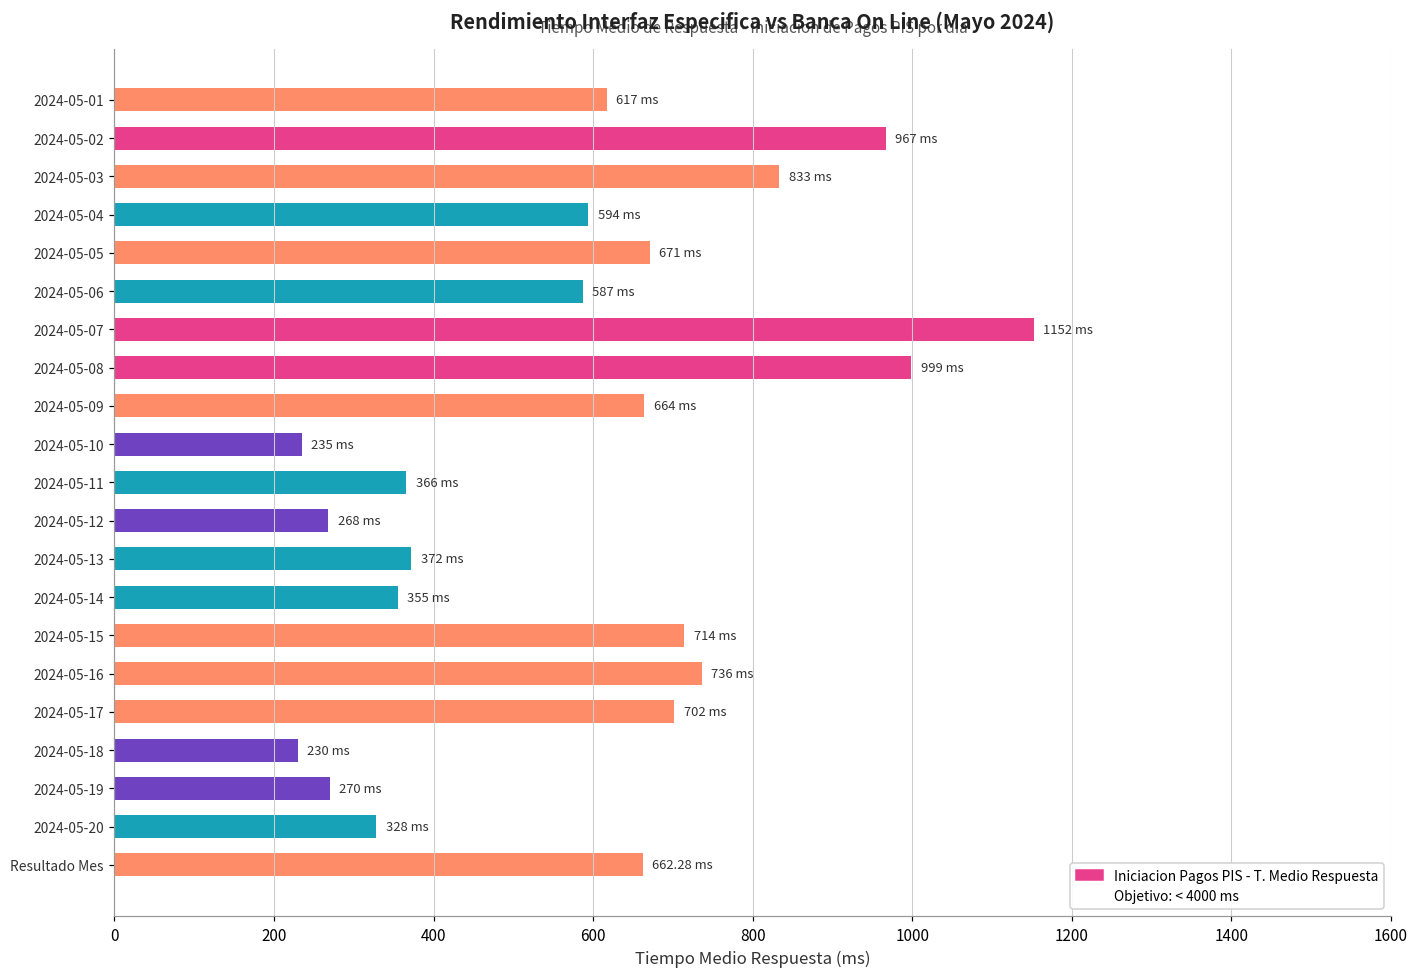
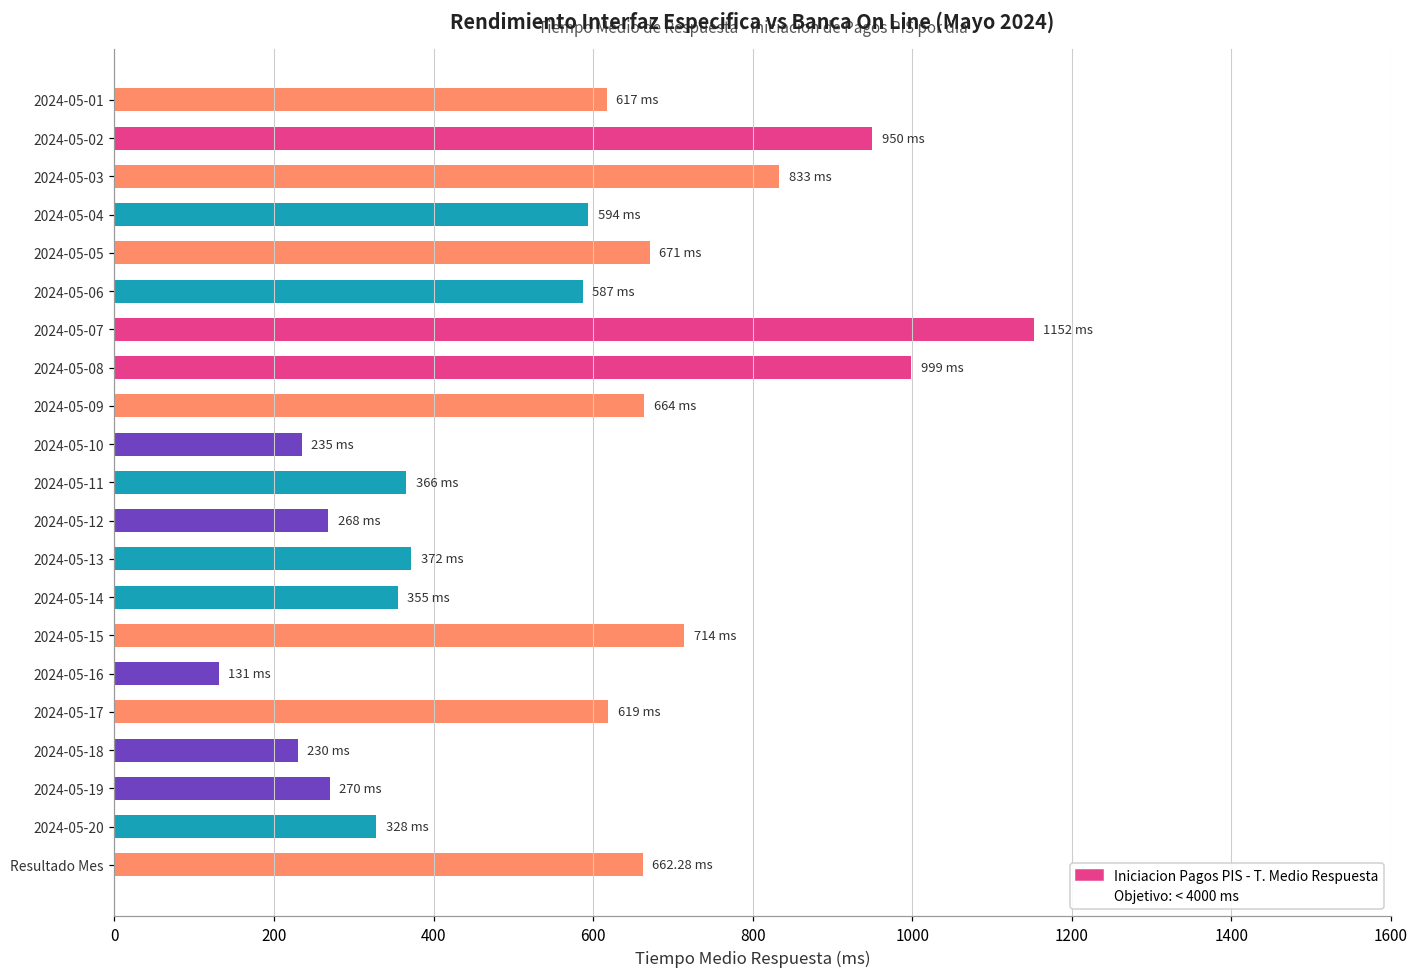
  {
    "2024-05-01": 617,
-   "2024-05-02": 967,
+   "2024-05-02": 950,
    "2024-05-03": 833,
    "2024-05-04": 594,
    "2024-05-05": 671,
    "2024-05-06": 587,
    "2024-05-07": 1152,
    "2024-05-08": 999,
    "2024-05-09": 664,
    "2024-05-10": 235,
    "2024-05-11": 366,
    "2024-05-12": 268,
    "2024-05-13": 372,
    "2024-05-14": 355,
    "2024-05-15": 714,
-   "2024-05-16": 736,
-   "2024-05-17": 702,
+   "2024-05-16": 131,
+   "2024-05-17": 619,
    "2024-05-18": 230,
    "2024-05-19": 270,
    "2024-05-20": 328,
    "Resultado Mes": 662.28
  }
